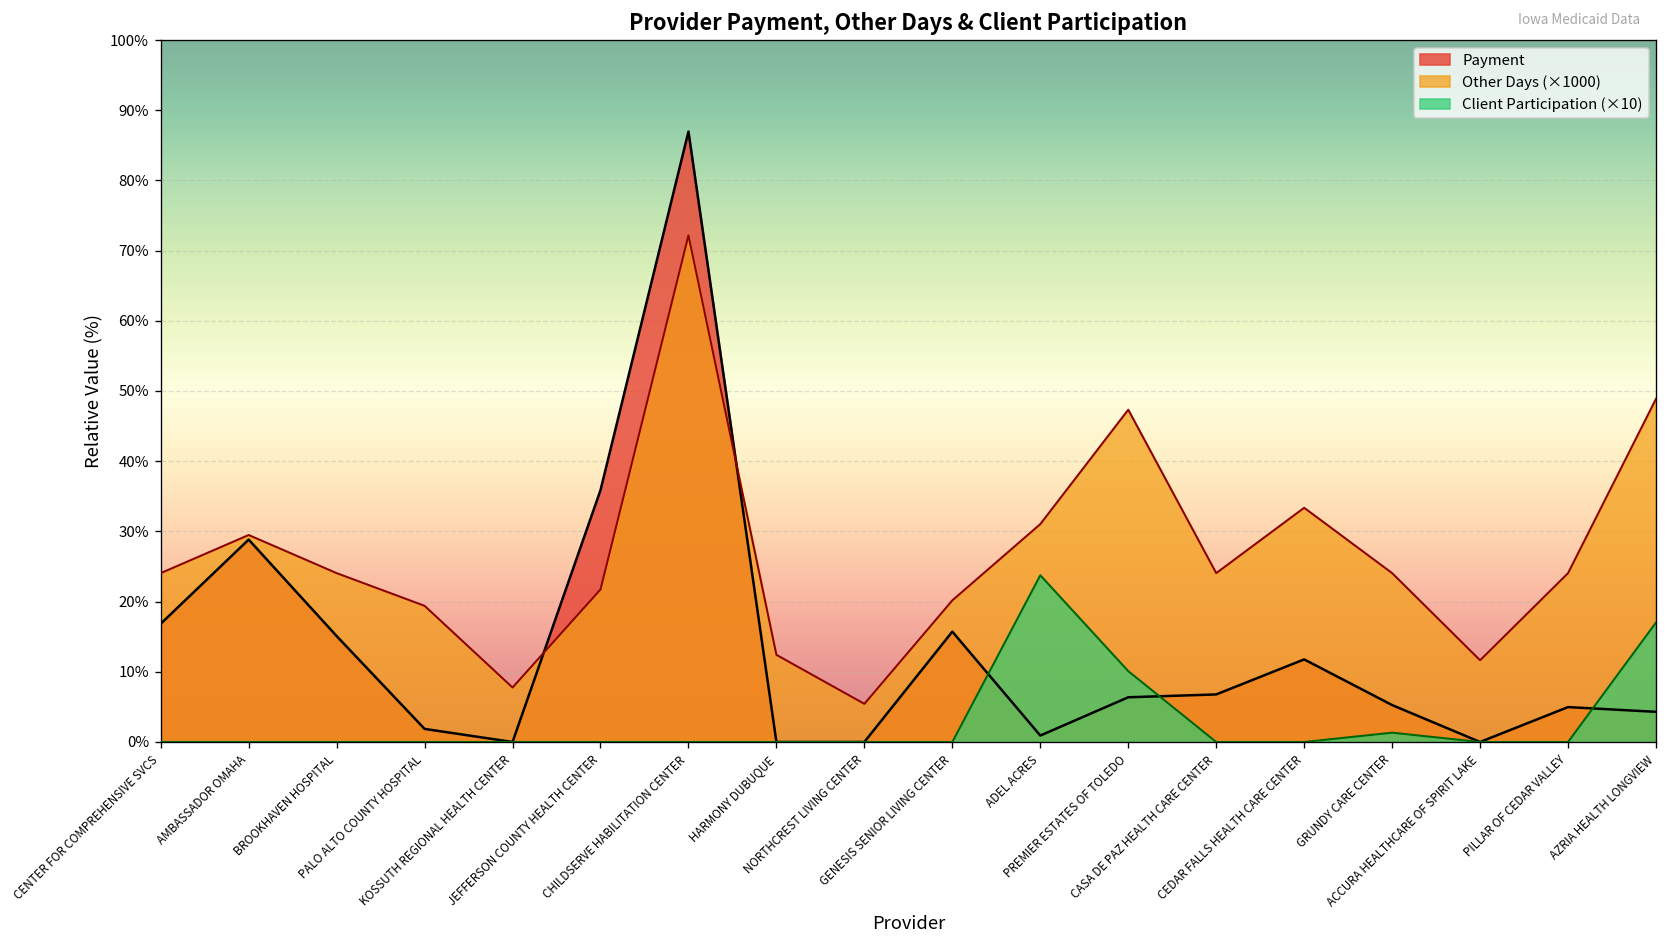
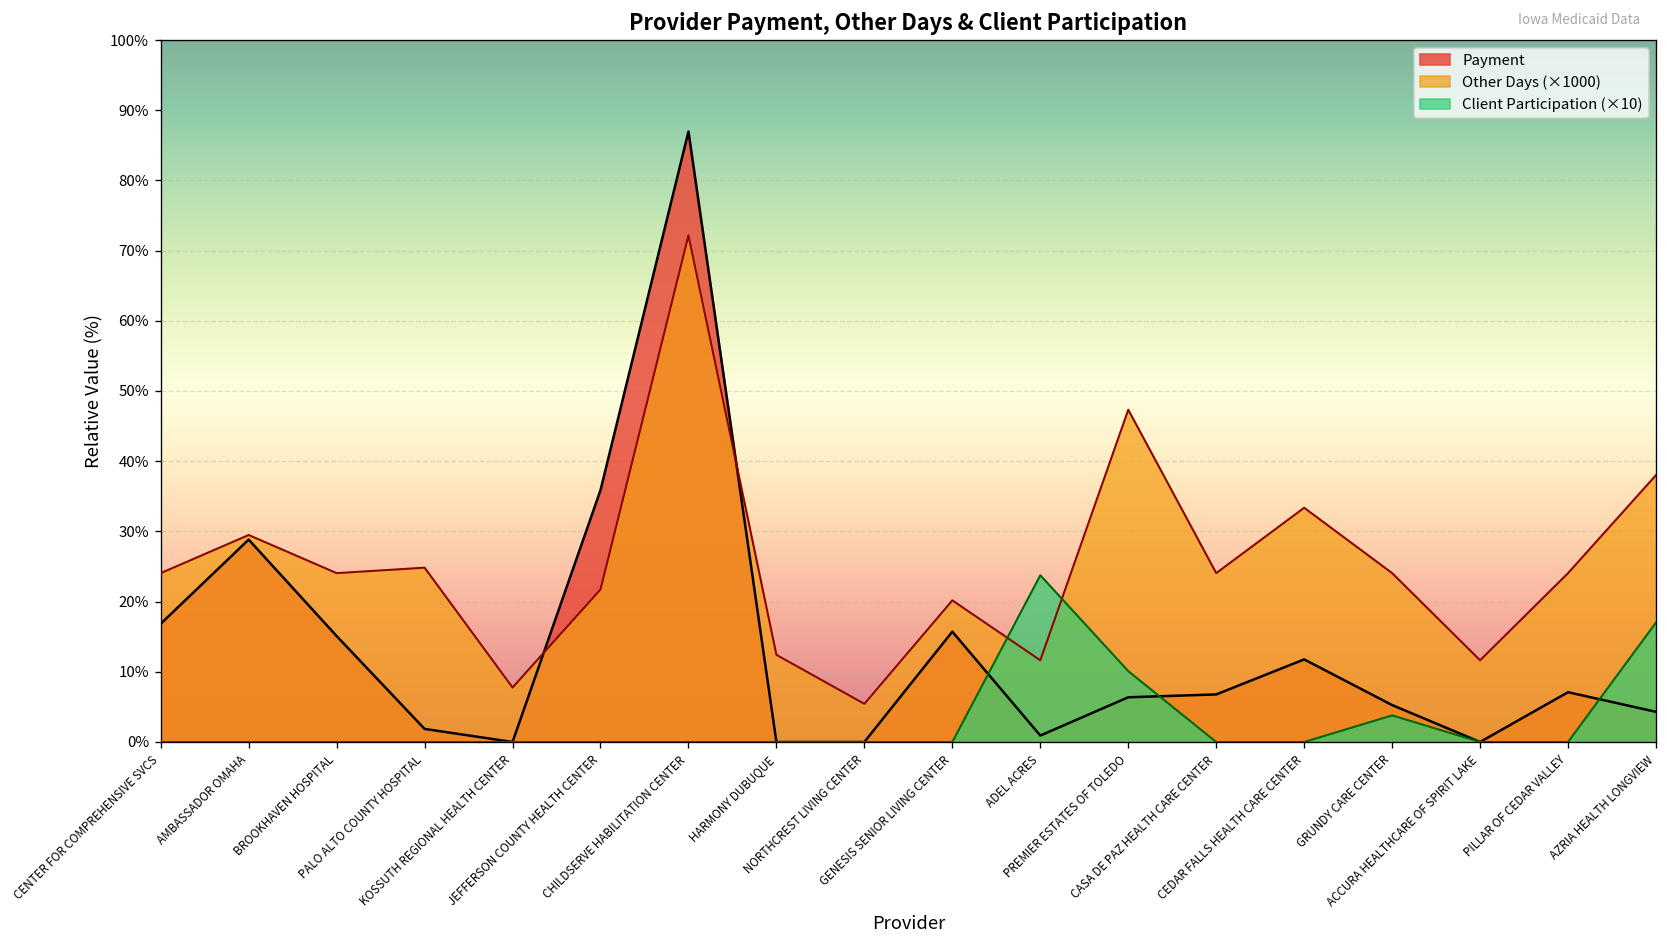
  {
    "Payment": {
      "CENTER FOR COMPREHENSIVE SVCS": "17%",
      "AMBASSADOR OMAHA": "29%",
      "BROOKHAVEN HOSPITAL": "15%",
      "PALO ALTO COUNTY HOSPITAL": "2%",
      "JEFFERSON COUNTY HEALTH CENTER": "36%",
      "CHILDSERVE HABILITATION CENTER": "87%",
      "GENESIS SENIOR LIVING CENTER": "16%",
      "ADEL ACRES": "1%",
      "PREMIER ESTATES OF TOLEDO": "6%",
      "CASA DE PAZ HEALTH CARE CENTER": "7%",
      "CEDAR FALLS HEALTH CARE CENTER": "12%",
      "GRUNDY CARE CENTER": "5%",
-     "PILLAR OF CEDAR VALLEY": "5%",
+     "PILLAR OF CEDAR VALLEY": "7%",
      "AZRIA HEALTH LONGVIEW": "4%"
    },
    "Other Days (×1000)": {
      "CENTER FOR COMPREHENSIVE SVCS": "24%",
      "AMBASSADOR OMAHA": "29%",
      "BROOKHAVEN HOSPITAL": "24%",
-     "PALO ALTO COUNTY HOSPITAL": "19%",
+     "PALO ALTO COUNTY HOSPITAL": "25%",
      "KOSSUTH REGIONAL HEALTH CENTER": "8%",
      "JEFFERSON COUNTY HEALTH CENTER": "22%",
      "CHILDSERVE HABILITATION CENTER": "72%",
      "HARMONY DUBUQUE": "12%",
      "NORTHCREST LIVING CENTER": "5%",
      "GENESIS SENIOR LIVING CENTER": "20%",
-     "ADEL ACRES": "31%",
+     "ADEL ACRES": "12%",
      "PREMIER ESTATES OF TOLEDO": "47%",
      "CASA DE PAZ HEALTH CARE CENTER": "24%",
      "CEDAR FALLS HEALTH CARE CENTER": "33%",
      "GRUNDY CARE CENTER": "24%",
      "ACCURA HEALTHCARE OF SPIRIT LAKE": "12%",
      "PILLAR OF CEDAR VALLEY": "24%",
-     "AZRIA HEALTH LONGVIEW": "49%"
+     "AZRIA HEALTH LONGVIEW": "38%"
    },
    "Client Participation (×10)": {
      "CENTER FOR COMPREHENSIVE SVCS": "0%",
      "AMBASSADOR OMAHA": "0%",
      "BROOKHAVEN HOSPITAL": "0%",
      "PALO ALTO COUNTY HOSPITAL": "0%",
      "JEFFERSON COUNTY HEALTH CENTER": "0%",
      "CHILDSERVE HABILITATION CENTER": "0%",
      "GENESIS SENIOR LIVING CENTER": "0%",
      "ADEL ACRES": "24%",
      "PREMIER ESTATES OF TOLEDO": "10%",
      "CASA DE PAZ HEALTH CARE CENTER": "0%",
      "CEDAR FALLS HEALTH CARE CENTER": "0%",
-     "GRUNDY CARE CENTER": "1%",
+     "GRUNDY CARE CENTER": "4%",
      "PILLAR OF CEDAR VALLEY": "0%",
      "AZRIA HEALTH LONGVIEW": "17%"
    }
  }
